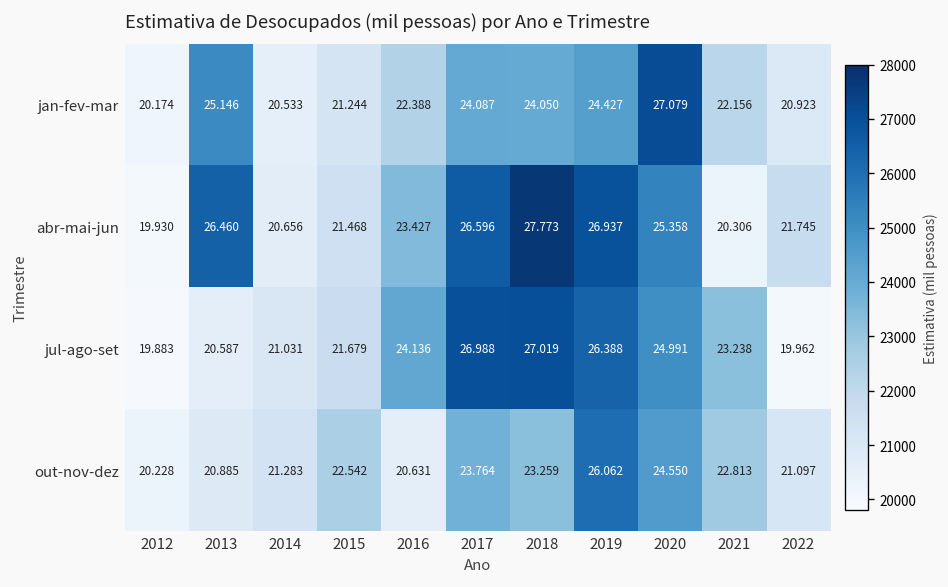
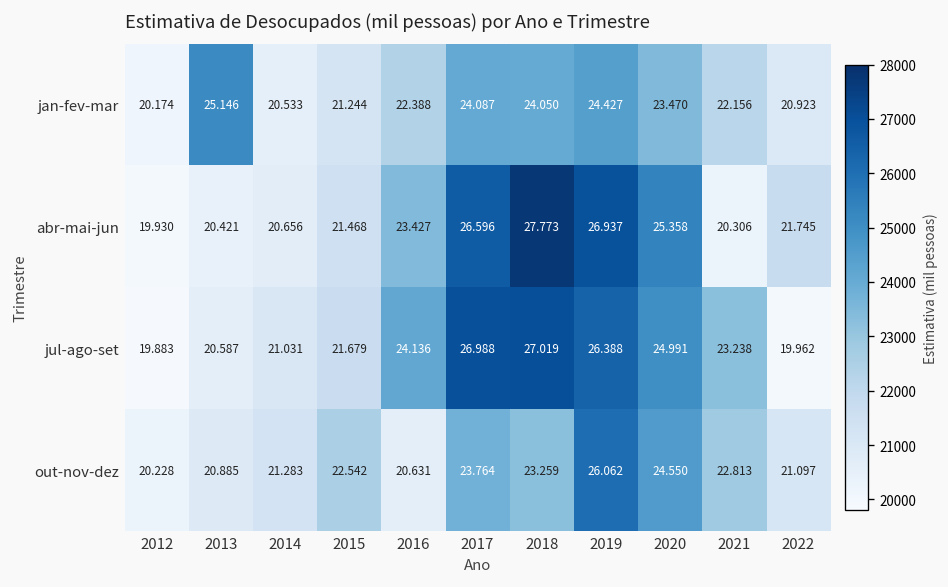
  {
    "jan-fev-mar": {
      "2012": 20.174,
      "2013": 25.146,
      "2014": 20.533,
      "2015": 21.244,
      "2016": 22.388,
      "2017": 24.087,
      "2018": 24.050,
      "2019": 24.427,
-     "2020": 27.079,
+     "2020": 23.470,
      "2021": 22.156,
      "2022": 20.923
    },
    "abr-mai-jun": {
      "2012": 19.930,
-     "2013": 26.460,
+     "2013": 20.421,
      "2014": 20.656,
      "2015": 21.468,
      "2016": 23.427,
      "2017": 26.596,
      "2018": 27.773,
      "2019": 26.937,
      "2020": 25.358,
      "2021": 20.306,
      "2022": 21.745
    },
    "jul-ago-set": {
      "2012": 19.883,
      "2013": 20.587,
      "2014": 21.031,
      "2015": 21.679,
      "2016": 24.136,
      "2017": 26.988,
      "2018": 27.019,
      "2019": 26.388,
      "2020": 24.991,
      "2021": 23.238,
      "2022": 19.962
    },
    "out-nov-dez": {
      "2012": 20.228,
      "2013": 20.885,
      "2014": 21.283,
      "2015": 22.542,
      "2016": 20.631,
      "2017": 23.764,
      "2018": 23.259,
      "2019": 26.062,
      "2020": 24.550,
      "2021": 22.813,
      "2022": 21.097
    }
  }
